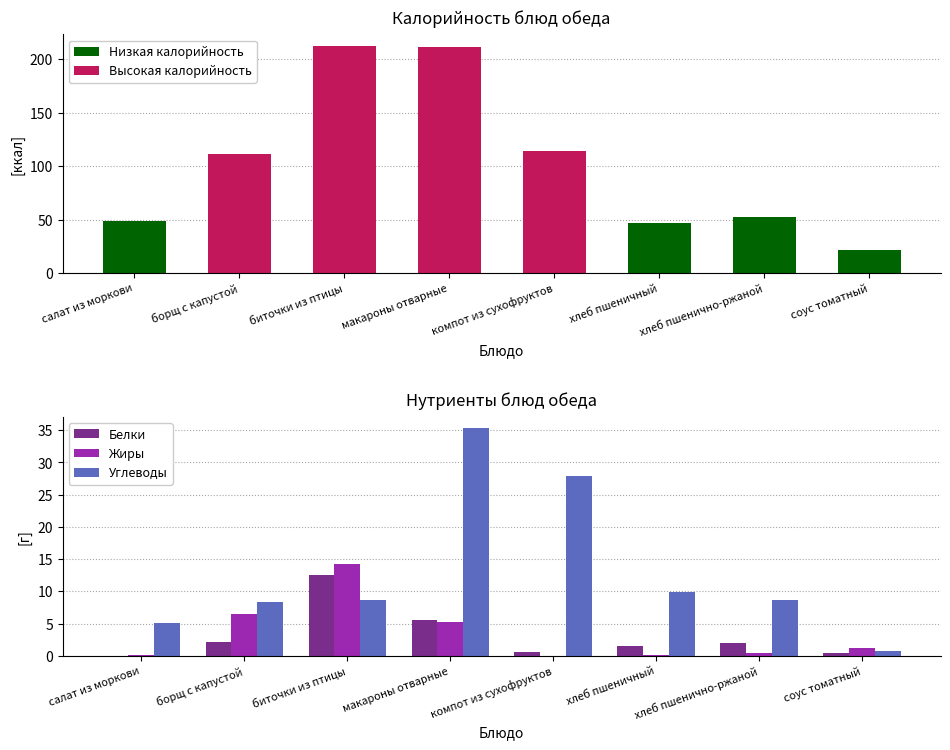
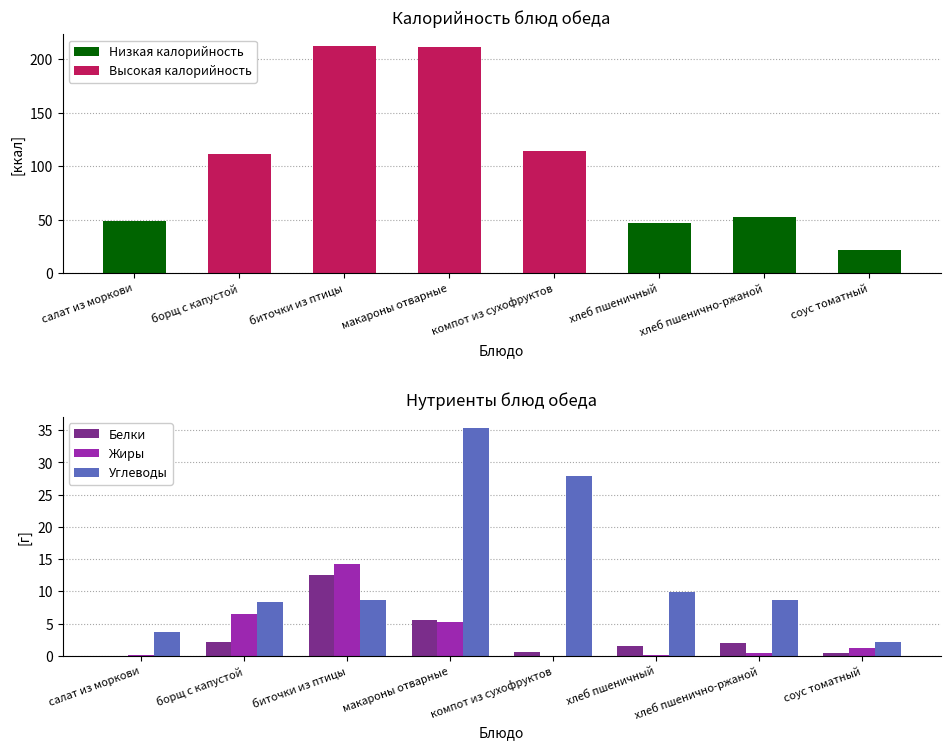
  {
    "Калорийность блюд обеда": {
      "Высокая калорийность": {
        "борщ с капустой": 111,
        "биточки из птицы": 213,
        "макароны отварные": 211,
        "компот из сухофруктов": 114
      }
    },
    "Нутриенты блюд обеда": {
      "Углеводы": {
-       "салат из моркови": 5,
+       "салат из моркови": 4,
        "борщ с капустой": 8,
        "биточки из птицы": 9,
        "макароны отварные": 35,
        "компот из сухофруктов": 28,
        "хлеб пшеничный": 10,
        "хлеб пшенично-ржаной": 9,
-       "соус томатный": 1
+       "соус томатный": 2
      }
    }
  }
